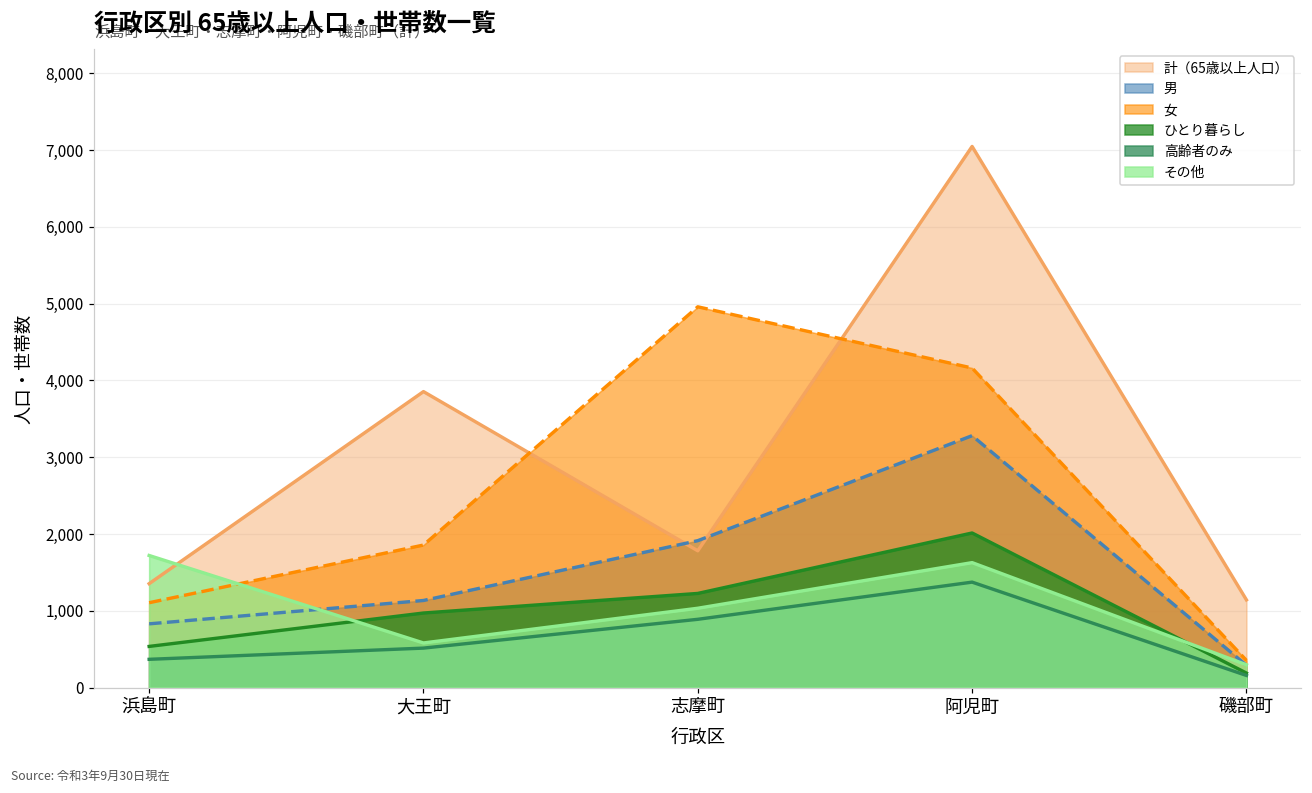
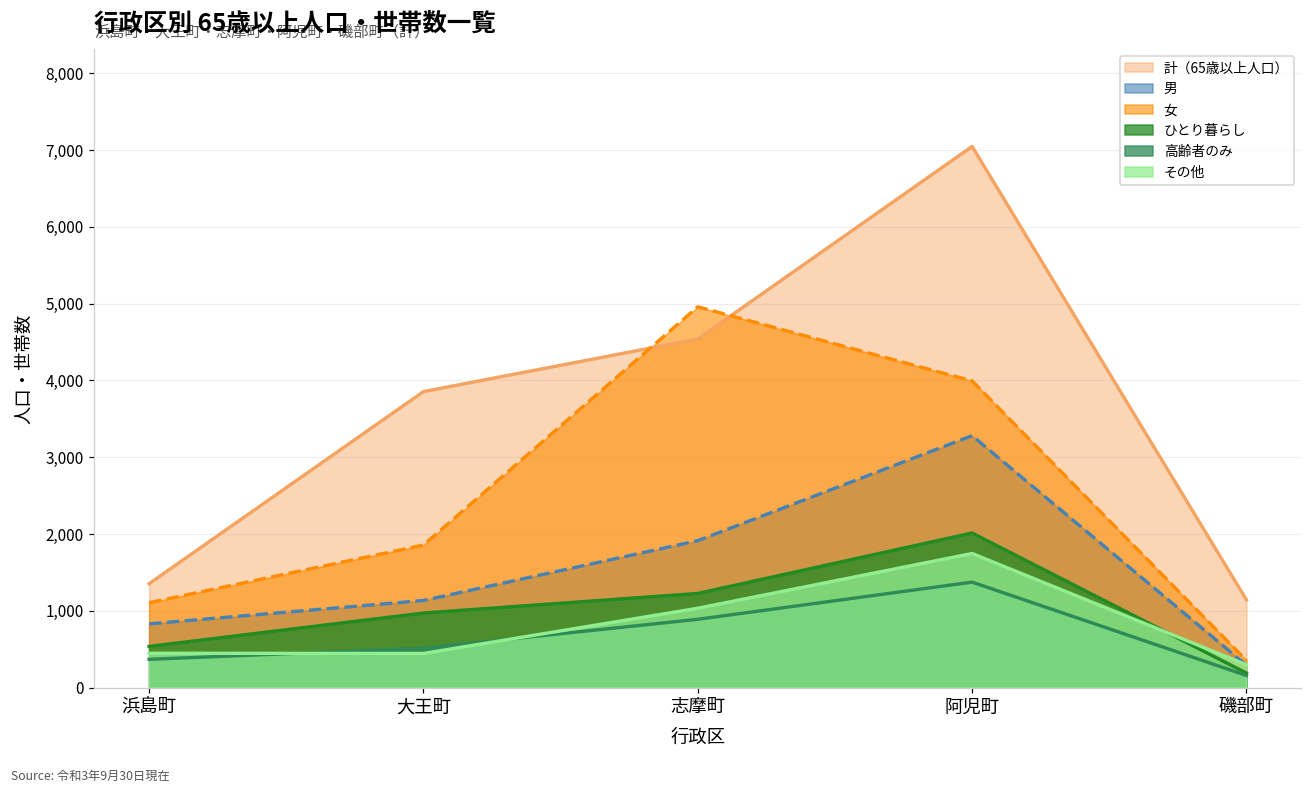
  {
    "計（65歳以上人口）": {
      "浜島町": "1,400",
      "大王町": "3,900",
-     "志摩町": "1,800",
+     "志摩町": "4,500",
      "阿児町": "7,000",
      "磯部町": "1,100"
    },
    "男": {
      "浜島町": "800",
      "大王町": "1,100",
      "志摩町": "1,900",
      "阿児町": "3,300"
    },
    "女": {
      "浜島町": "1,100",
      "大王町": "1,900",
      "志摩町": "5,000",
-     "阿児町": "4,200",
+     "阿児町": "4,000",
      "磯部町": "400"
    },
    "その他": {
-     "浜島町": "1,700",
-     "大王町": "600",
+     "浜島町": "400",
+     "大王町": "400",
      "志摩町": "1,000",
-     "阿児町": "1,600"
+     "阿児町": "1,700"
    }
  }
